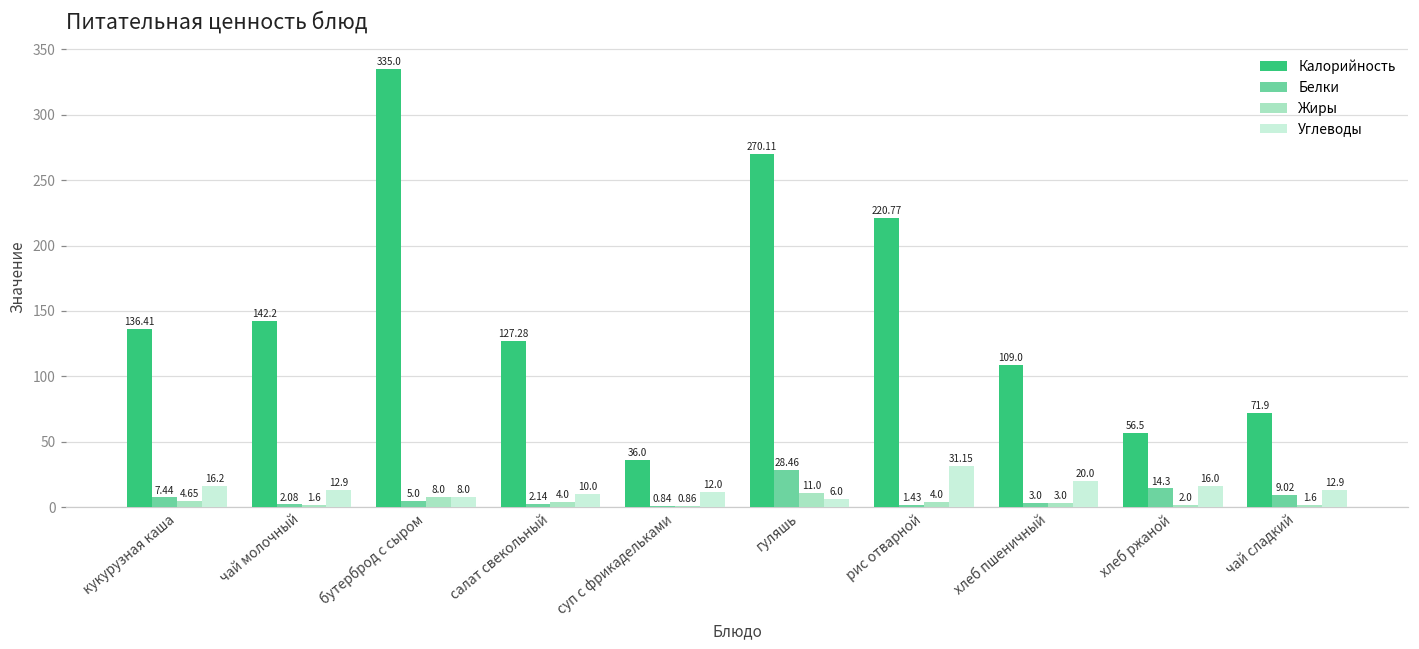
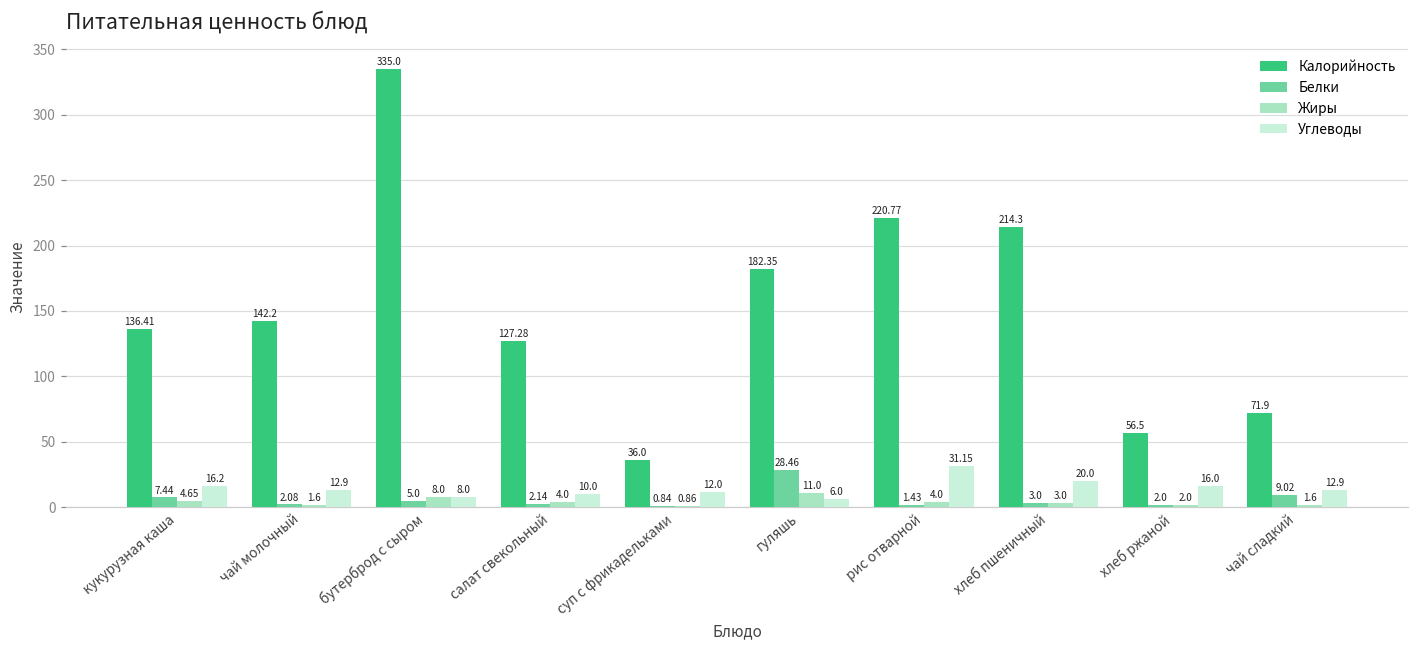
  {
    "Калорийность": {
      "кукурузная каша": 136.41,
      "чай молочный": 142.2,
      "бутерброд с сыром": 335.0,
      "салат свекольный": 127.28,
      "суп с фрикадельками": 36.0,
-     "гуляшь": 270.11,
+     "гуляшь": 182.35,
      "рис отварной": 220.77,
-     "хлеб пшеничный": 109.0,
+     "хлеб пшеничный": 214.3,
      "хлеб ржаной": 56.5,
      "чай сладкий": 71.9
    },
    "Белки": {
      "кукурузная каша": 7.44,
      "чай молочный": 2.08,
      "бутерброд с сыром": 5.0,
      "салат свекольный": 2.14,
      "суп с фрикадельками": 0.84,
      "гуляшь": 28.46,
      "рис отварной": 1.43,
      "хлеб пшеничный": 3.0,
-     "хлеб ржаной": 14.3,
+     "хлеб ржаной": 2.0,
      "чай сладкий": 9.02
    }
  }
